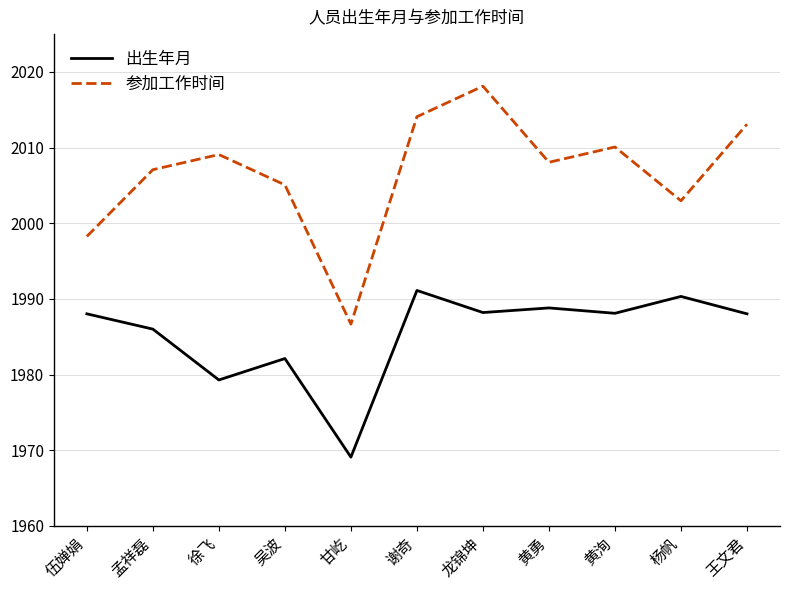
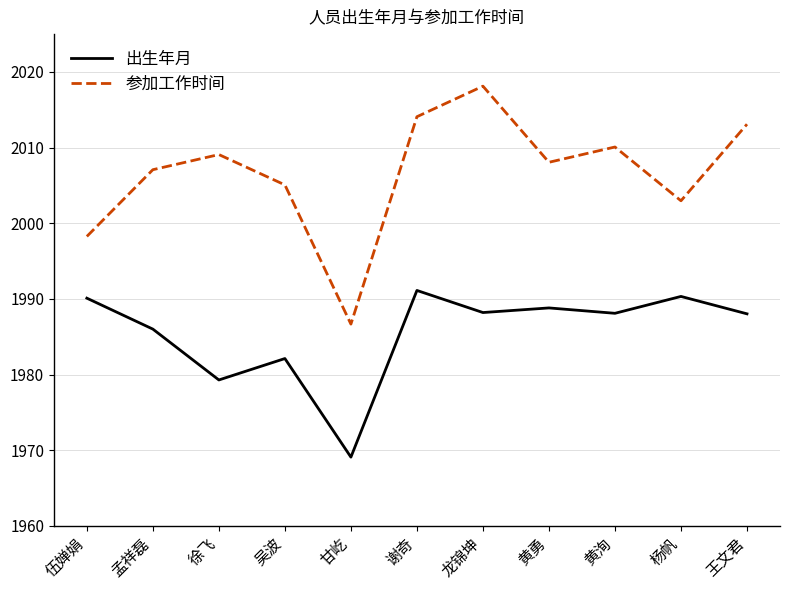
  {
    "出生年月": {
-     "伍婵娟": 1988,
+     "伍婵娟": 1990,
      "孟祥磊": 1986,
      "徐飞": 1979,
      "吴波": 1982,
      "甘屹": 1969,
      "谢奇": 1991,
      "龙锦坤": 1988,
      "黄勇": 1989,
      "黄洵": 1988,
      "杨帆": 1990,
      "王文君": 1988
    },
    "参加工作时间": {
      "伍婵娟": 1998,
      "孟祥磊": 2007,
      "徐飞": 2009,
      "吴波": 2005,
      "甘屹": 1987,
      "谢奇": 2014,
      "龙锦坤": 2018,
      "黄勇": 2008,
      "黄洵": 2010,
      "杨帆": 2003,
      "王文君": 2013
    }
  }
